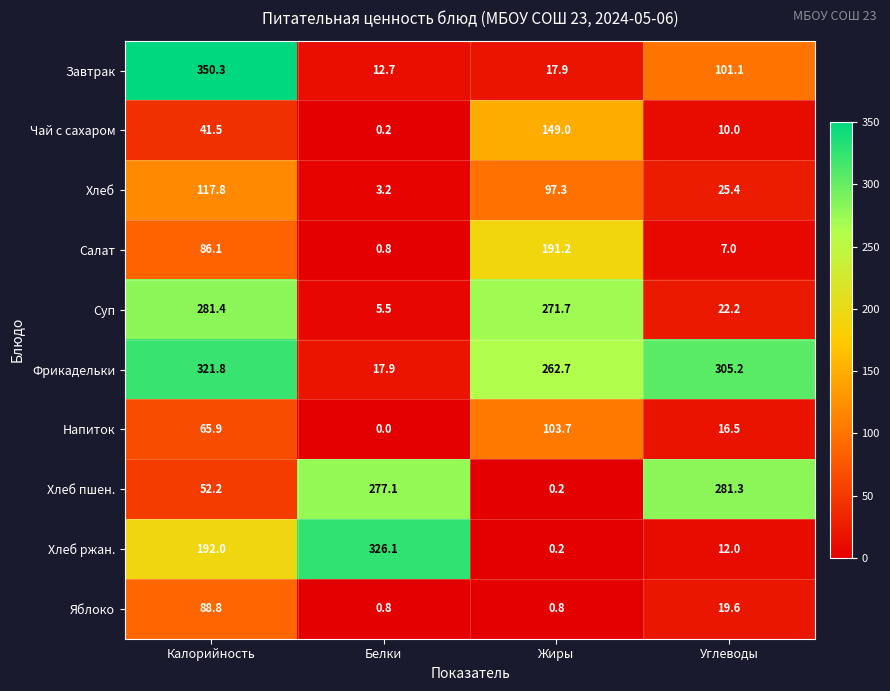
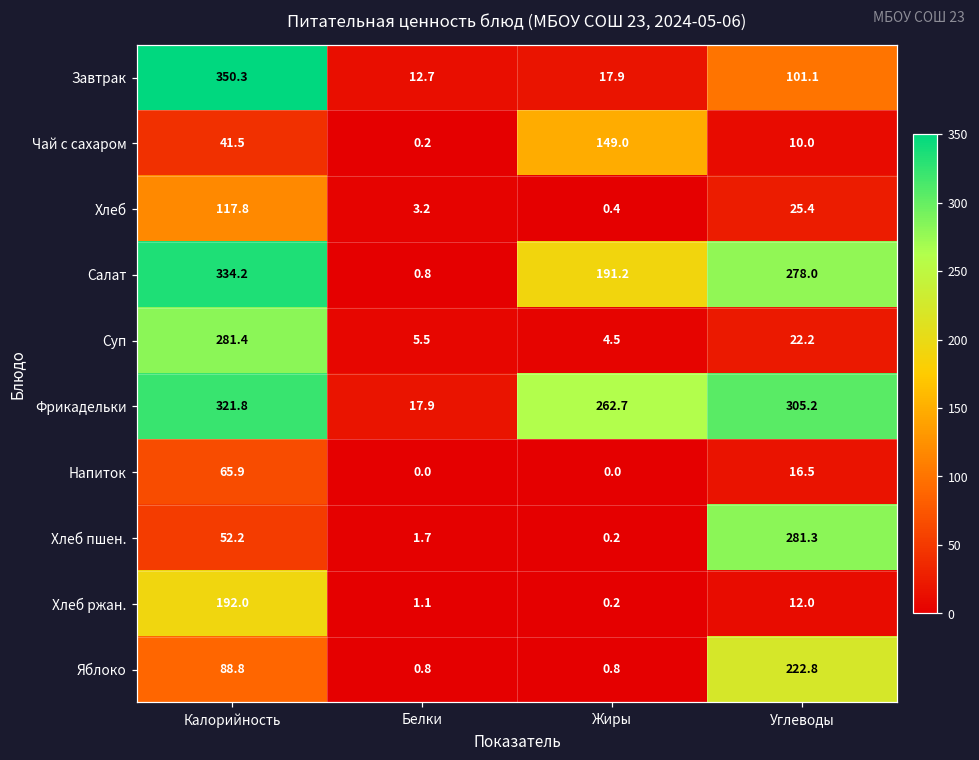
  {
    "Завтрак": {
      "Калорийность": 350.3,
      "Белки": 12.7,
      "Жиры": 17.9,
      "Углеводы": 101.1
    },
    "Чай с сахаром": {
      "Калорийность": 41.5,
      "Белки": 0.2,
      "Жиры": 149.0,
      "Углеводы": 10.0
    },
    "Хлеб": {
      "Калорийность": 117.8,
      "Белки": 3.2,
-     "Жиры": 97.3,
+     "Жиры": 0.4,
      "Углеводы": 25.4
    },
    "Салат": {
-     "Калорийность": 86.1,
+     "Калорийность": 334.2,
      "Белки": 0.8,
      "Жиры": 191.2,
-     "Углеводы": 7.0
+     "Углеводы": 278.0
    },
    "Суп": {
      "Калорийность": 281.4,
      "Белки": 5.5,
-     "Жиры": 271.7,
+     "Жиры": 4.5,
      "Углеводы": 22.2
    },
    "Фрикадельки": {
      "Калорийность": 321.8,
      "Белки": 17.9,
      "Жиры": 262.7,
      "Углеводы": 305.2
    },
    "Напиток": {
      "Калорийность": 65.9,
      "Белки": 0.0,
-     "Жиры": 103.7,
+     "Жиры": 0.0,
      "Углеводы": 16.5
    },
    "Хлеб пшен.": {
      "Калорийность": 52.2,
-     "Белки": 277.1,
+     "Белки": 1.7,
      "Жиры": 0.2,
      "Углеводы": 281.3
    },
    "Хлеб ржан.": {
      "Калорийность": 192.0,
-     "Белки": 326.1,
+     "Белки": 1.1,
      "Жиры": 0.2,
      "Углеводы": 12.0
    },
    "Яблоко": {
      "Калорийность": 88.8,
      "Белки": 0.8,
      "Жиры": 0.8,
-     "Углеводы": 19.6
+     "Углеводы": 222.8
    }
  }
